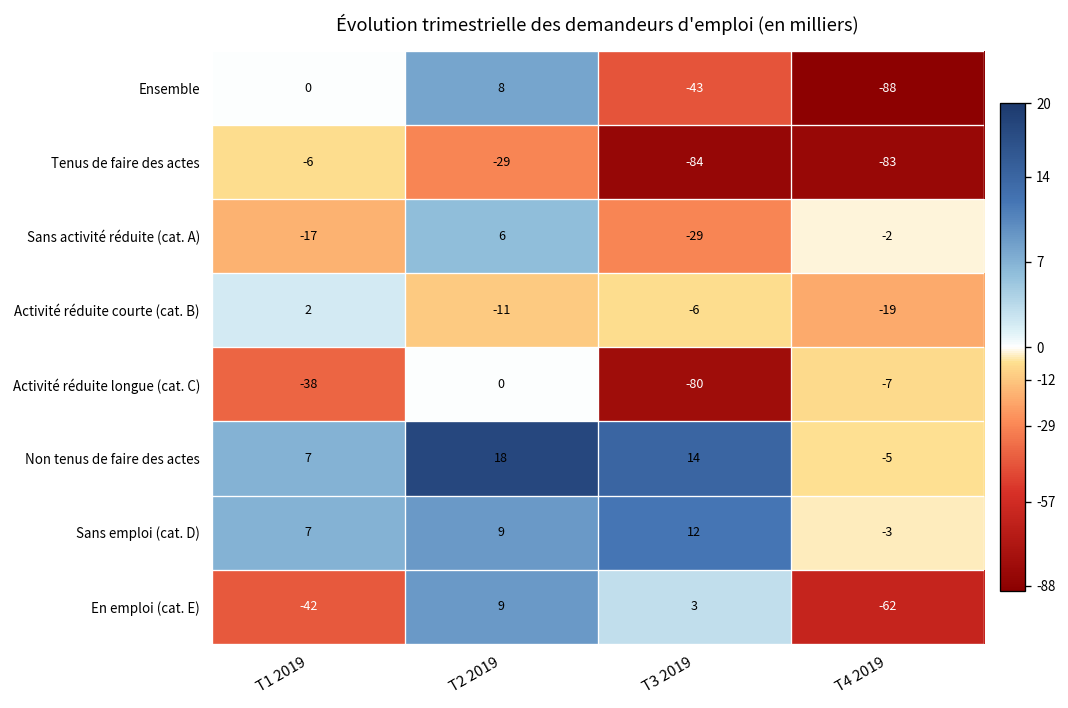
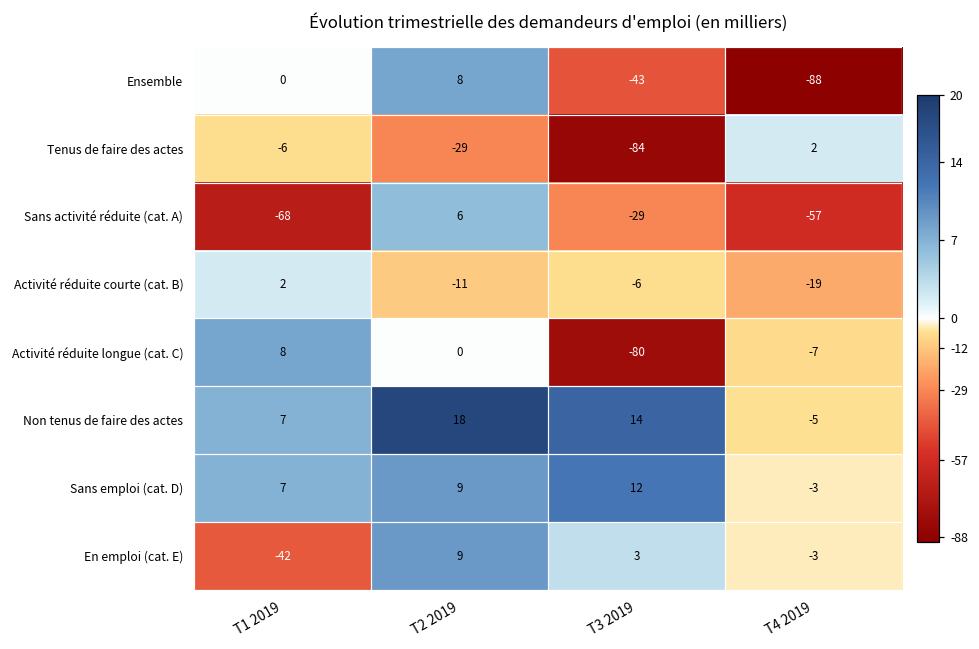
  {
    "Ensemble": {
      "T1 2019": 0,
      "T2 2019": 8,
      "T3 2019": -43,
      "T4 2019": -88
    },
    "Tenus de faire des actes": {
      "T1 2019": -6,
      "T2 2019": -29,
      "T3 2019": -84,
-     "T4 2019": -83
+     "T4 2019": 2
    },
    "Sans activité réduite (cat. A)": {
-     "T1 2019": -17,
+     "T1 2019": -68,
      "T2 2019": 6,
      "T3 2019": -29,
-     "T4 2019": -2
+     "T4 2019": -57
    },
    "Activité réduite courte (cat. B)": {
      "T1 2019": 2,
      "T2 2019": -11,
      "T3 2019": -6,
      "T4 2019": -19
    },
    "Activité réduite longue (cat. C)": {
-     "T1 2019": -38,
+     "T1 2019": 8,
      "T2 2019": 0,
      "T3 2019": -80,
      "T4 2019": -7
    },
    "Non tenus de faire des actes": {
      "T1 2019": 7,
      "T2 2019": 18,
      "T3 2019": 14,
      "T4 2019": -5
    },
    "Sans emploi (cat. D)": {
      "T1 2019": 7,
      "T2 2019": 9,
      "T3 2019": 12,
      "T4 2019": -3
    },
    "En emploi (cat. E)": {
      "T1 2019": -42,
      "T2 2019": 9,
      "T3 2019": 3,
-     "T4 2019": -62
+     "T4 2019": -3
    }
  }
